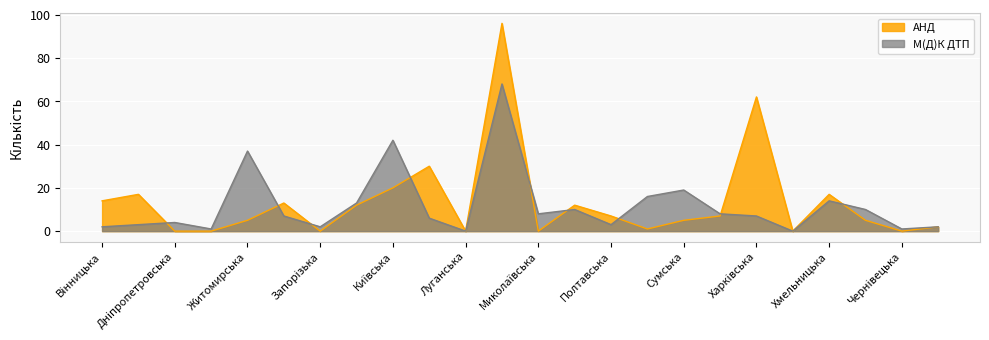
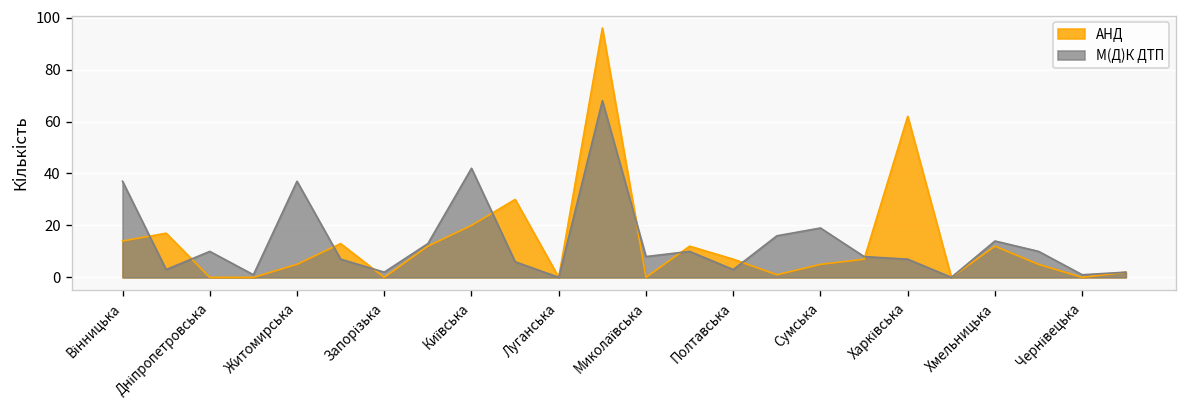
  {
    "АНД": {
      "Вінницька": 14,
      "Дніпропетровська": 0,
      "Житомирська": 5,
      "Запорізька": 0,
      "Київська": 20,
      "Миколаївська": 0,
      "Полтавська": 7,
      "Сумська": 5,
      "Харківська": 62,
-     "Хмельницька": 17
+     "Хмельницька": 12
    },
    "М(Д)К ДТП": {
-     "Вінницька": 2,
-     "Дніпропетровська": 4,
+     "Вінницька": 37,
+     "Дніпропетровська": 10,
      "Житомирська": 37,
      "Запорізька": 2,
      "Київська": 42,
      "Миколаївська": 8,
      "Полтавська": 3,
      "Сумська": 19,
      "Харківська": 7,
      "Хмельницька": 14
    }
  }
